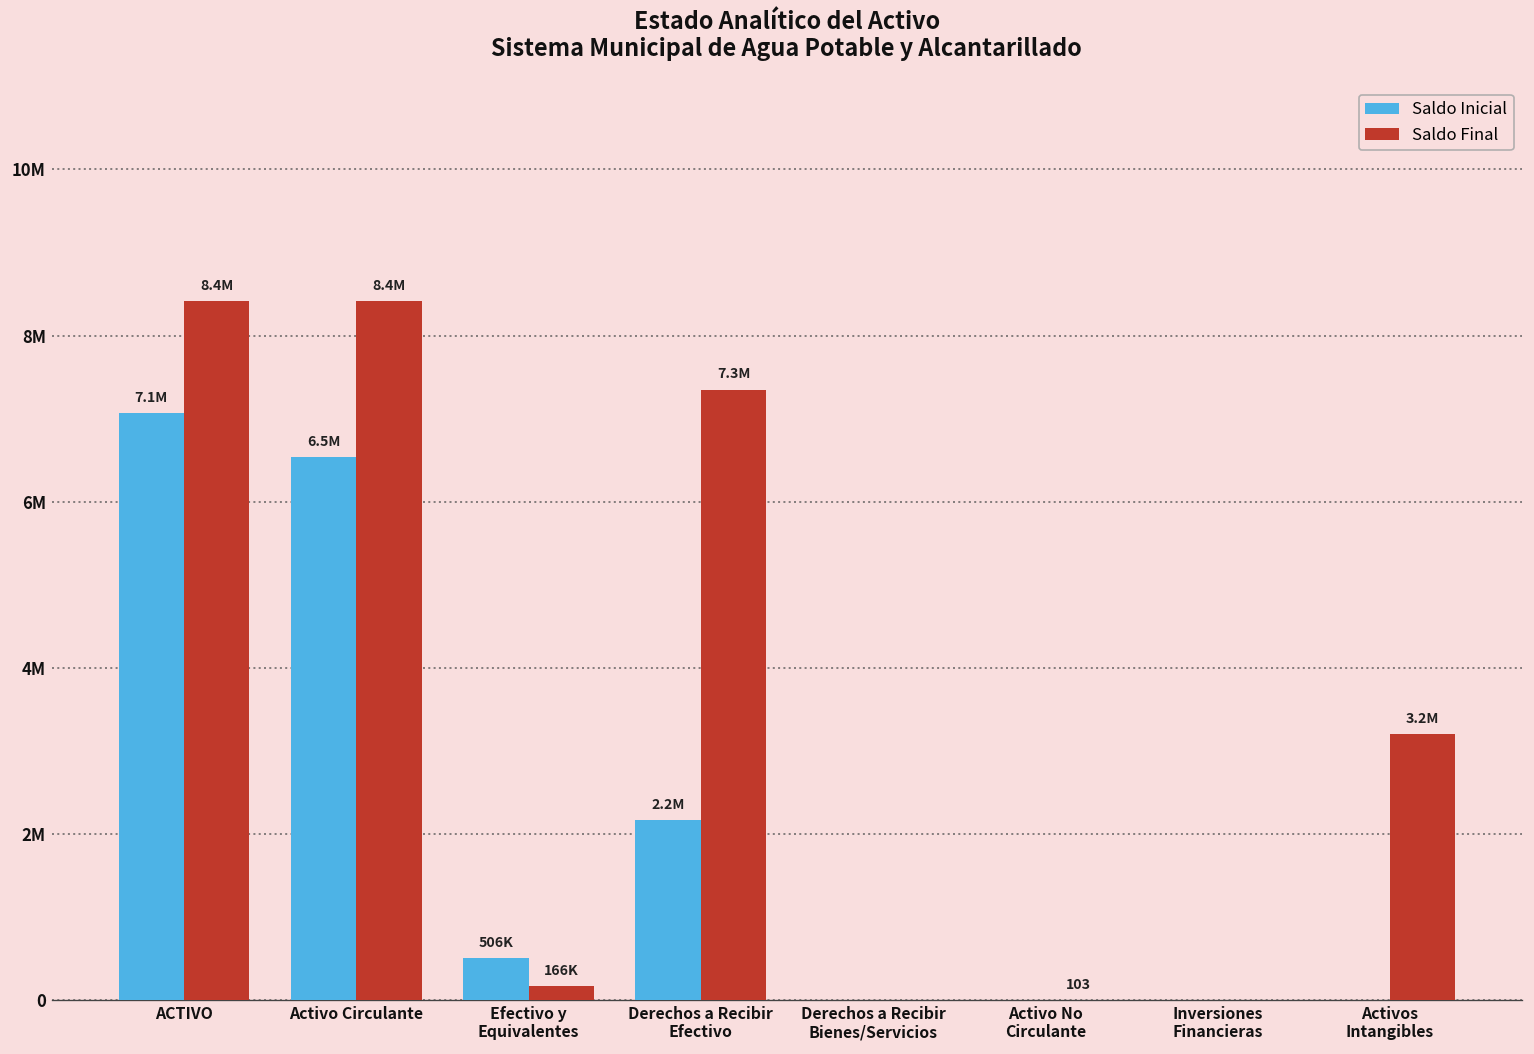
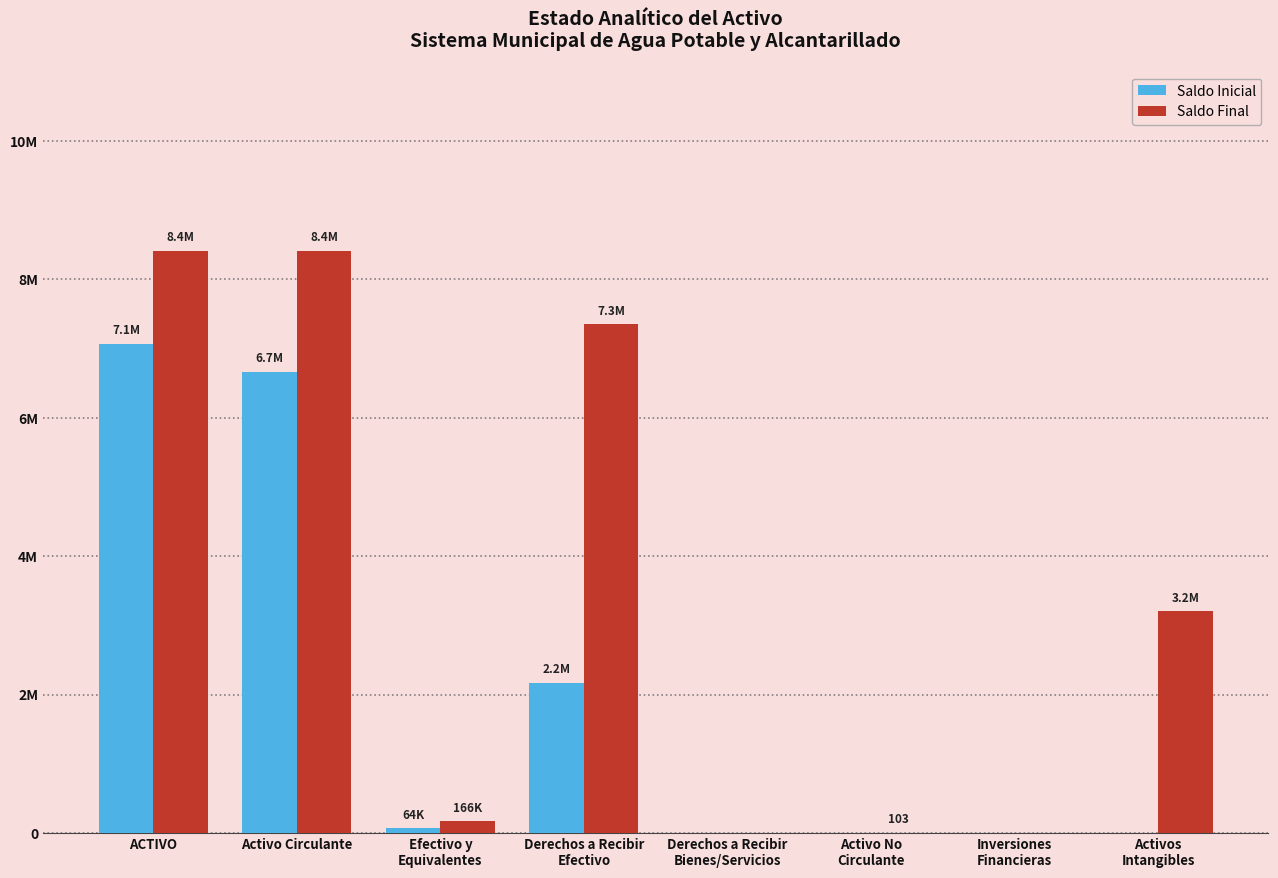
  {
    "Saldo Inicial": {
      "ACTIVO": "7.1M",
-     "Activo Circulante": "6.5M",
-     "Efectivo y Equivalentes": "506K",
+     "Activo Circulante": "6.7M",
+     "Efectivo y Equivalentes": "64K",
      "Derechos a Recibir Efectivo": "2.2M"
    },
    "Saldo Final": {
      "ACTIVO": "8.4M",
      "Activo Circulante": "8.4M",
      "Efectivo y Equivalentes": "166K",
      "Derechos a Recibir Efectivo": "7.3M",
      "Activo No Circulante": "103",
      "Activos Intangibles": "3.2M"
    }
  }
